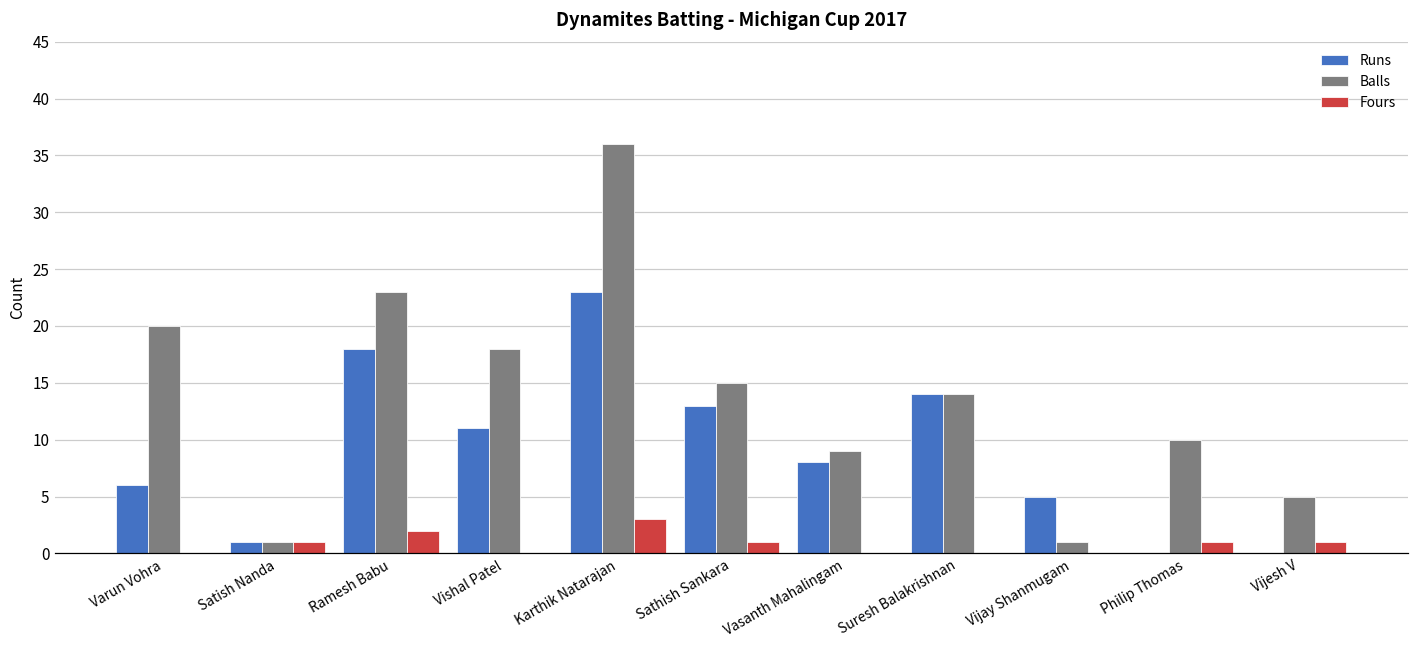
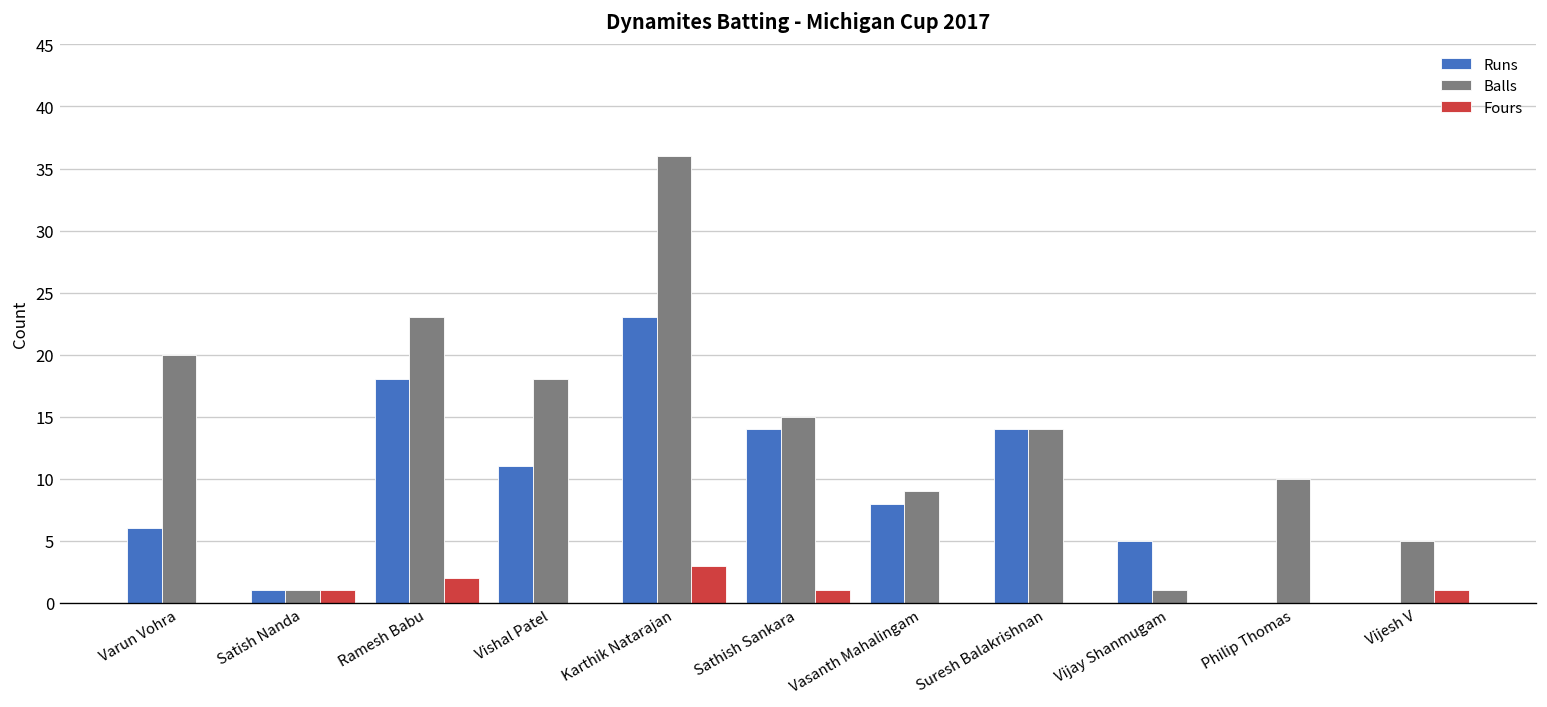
  {
    "Runs": {
      "Varun Vohra": 6,
      "Satish Nanda": 1,
      "Ramesh Babu": 18,
      "Vishal Patel": 11,
      "Karthik Natarajan": 23,
-     "Sathish Sankara": 13,
+     "Sathish Sankara": 14,
      "Vasanth Mahalingam": 8,
      "Suresh Balakrishnan": 14,
      "Vijay Shanmugam": 5,
      "Philip Thomas": 0,
      "Vijesh V": 0
    },
    "Balls": {
      "Varun Vohra": 20,
      "Satish Nanda": 1,
      "Ramesh Babu": 23,
      "Vishal Patel": 18,
      "Karthik Natarajan": 36,
      "Sathish Sankara": 15,
      "Vasanth Mahalingam": 9,
      "Suresh Balakrishnan": 14,
      "Vijay Shanmugam": 1,
      "Philip Thomas": 10,
      "Vijesh V": 5
    },
    "Fours": {
      "Varun Vohra": 0,
      "Satish Nanda": 1,
      "Ramesh Babu": 2,
      "Vishal Patel": 0,
      "Karthik Natarajan": 3,
      "Sathish Sankara": 1,
      "Vasanth Mahalingam": 0,
      "Suresh Balakrishnan": 0,
      "Vijay Shanmugam": 0,
-     "Philip Thomas": 1,
+     "Philip Thomas": 0,
      "Vijesh V": 1
    }
  }
